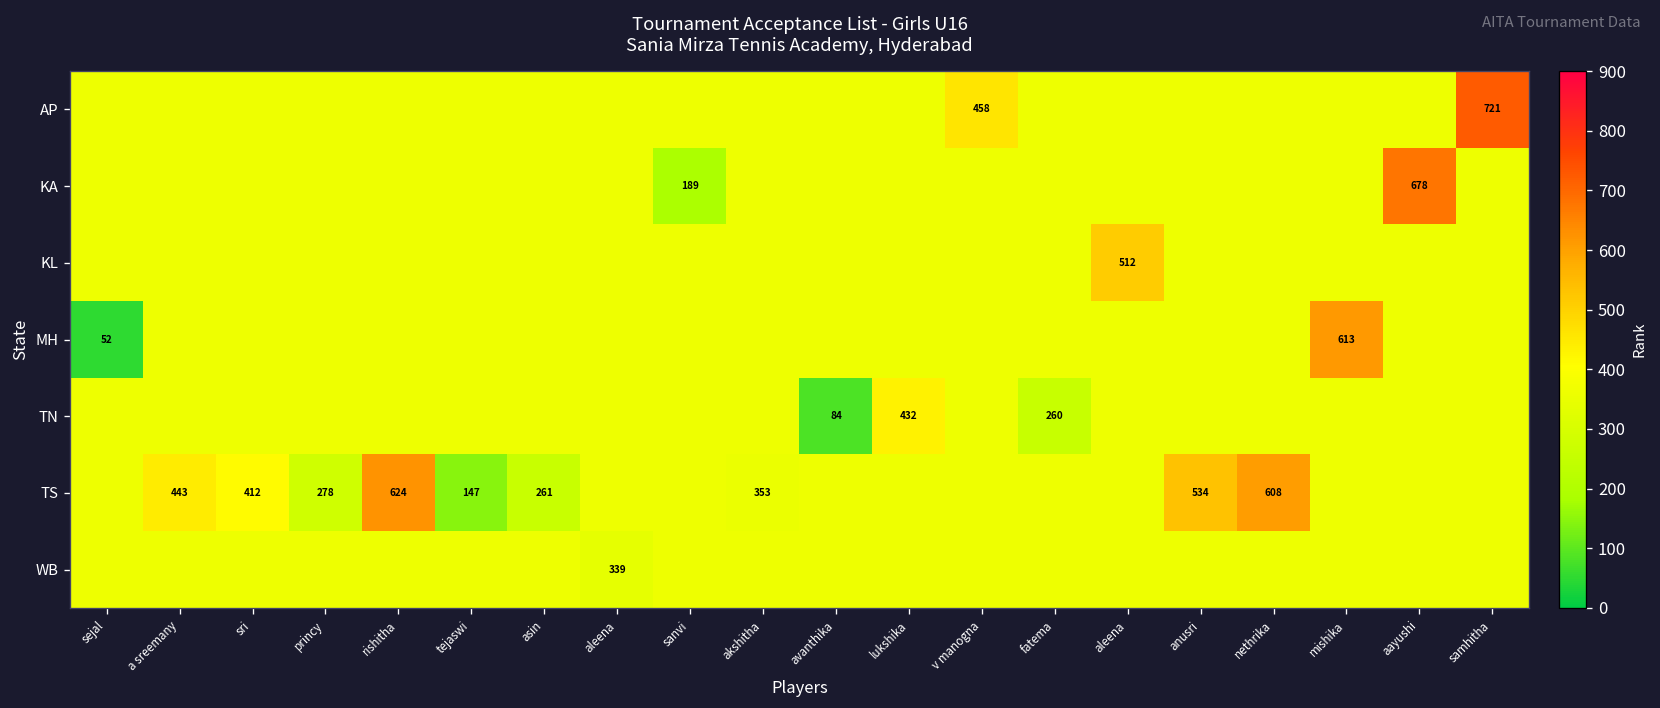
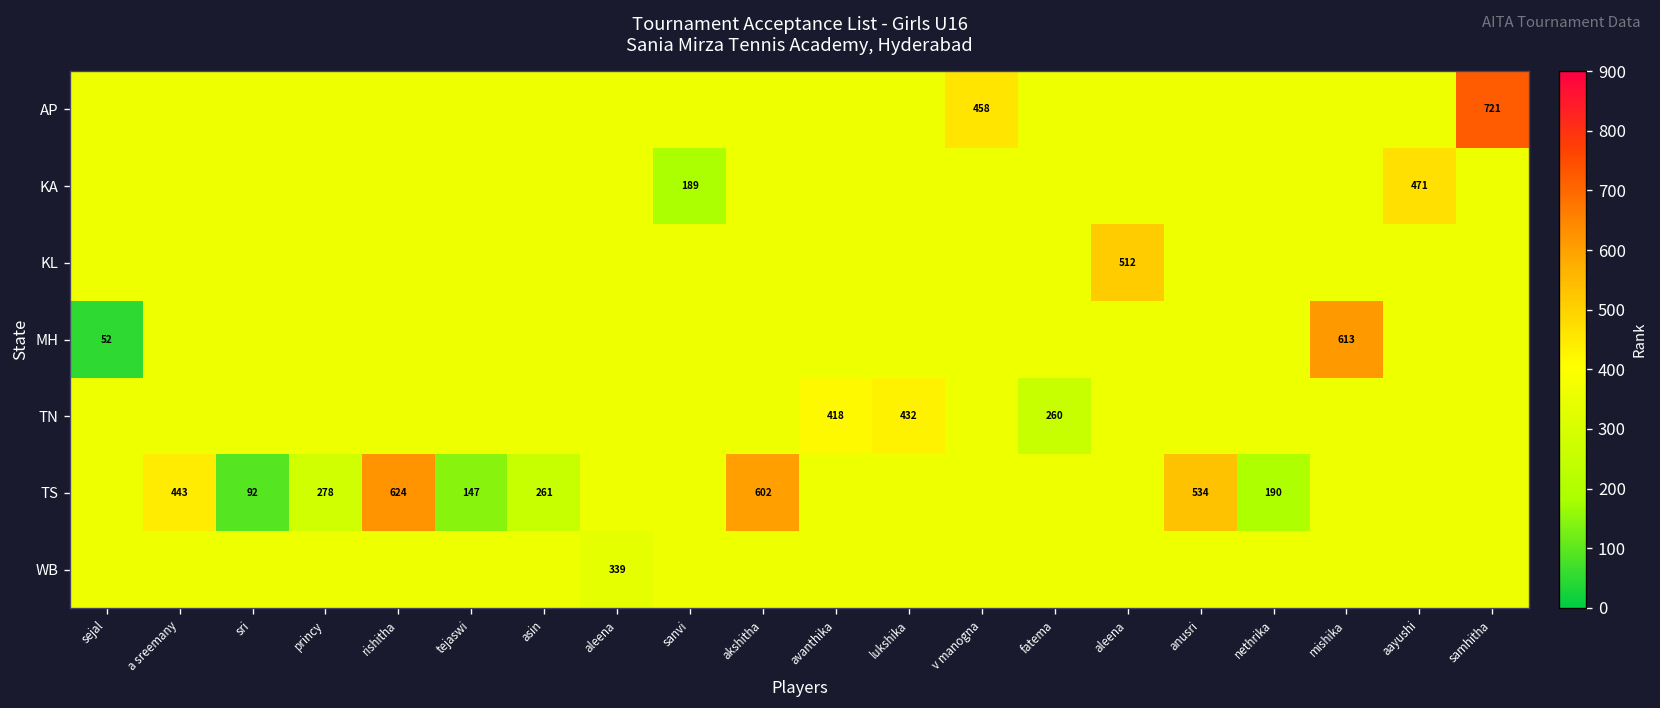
  {
    "AP": {
      "v manogna": 458,
      "samhitha": 721
    },
    "KA": {
      "sanvi": 189,
-     "aayushi": 678
+     "aayushi": 471
    },
    "MH": {
      "sejal": 52,
      "mishika": 613
    },
    "TN": {
-     "avanthika": 84,
+     "avanthika": 418,
      "lukshika": 432,
      "fatema": 260
    },
    "TS": {
      "a sreemany": 443,
-     "sri": 412,
+     "sri": 92,
      "princy": 278,
      "rishitha": 624,
      "tejaswi": 147,
      "asin": 261,
-     "akshitha": 353,
+     "akshitha": 602,
      "anusri": 534,
-     "nethrika": 608
+     "nethrika": 190
    }
  }
